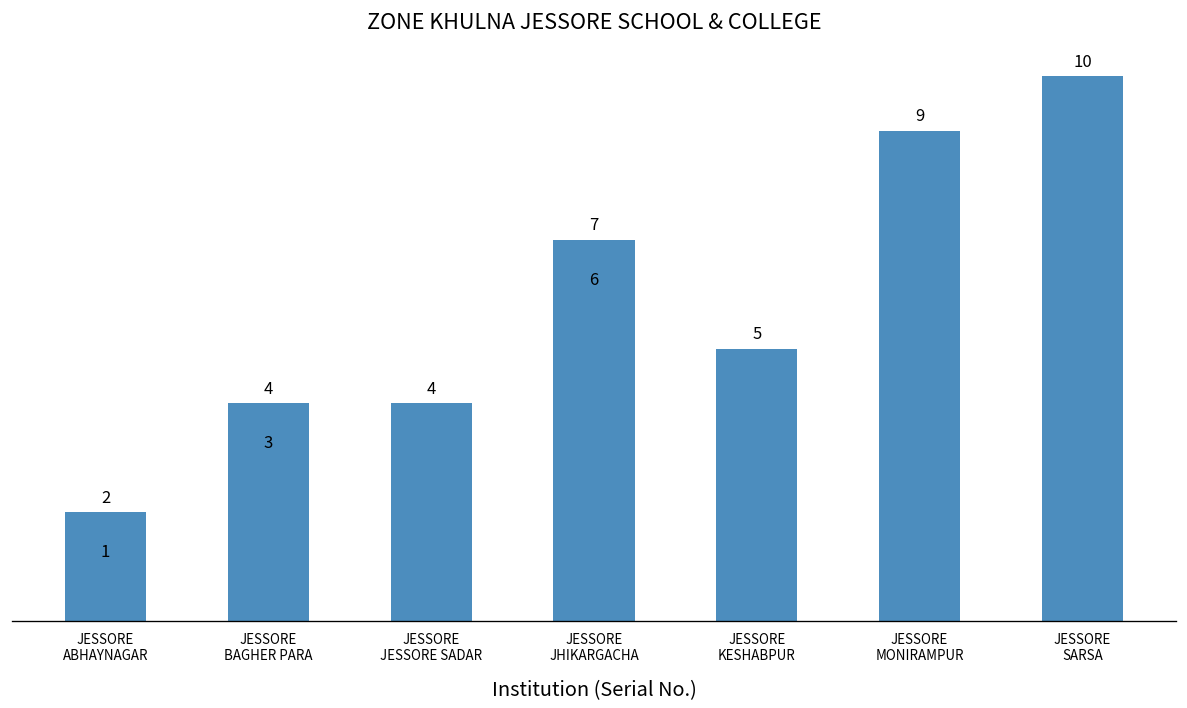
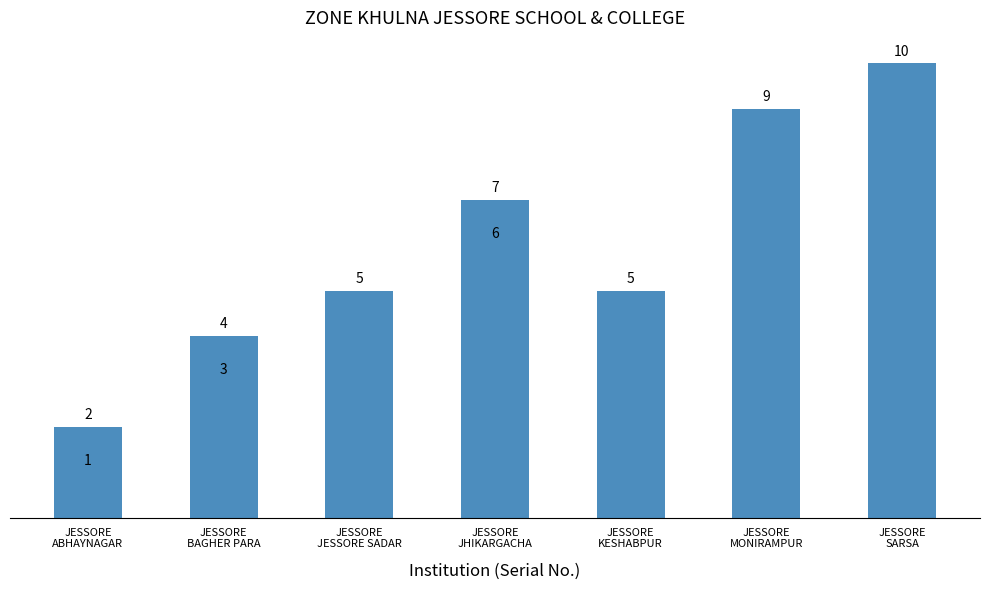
  {
-   "JESSORE JESSORE SADAR": 4,
+   "JESSORE JESSORE SADAR": 5,
    "JESSORE KESHABPUR": 5,
    "JESSORE MONIRAMPUR": 9,
    "JESSORE SARSA": 10
  }
